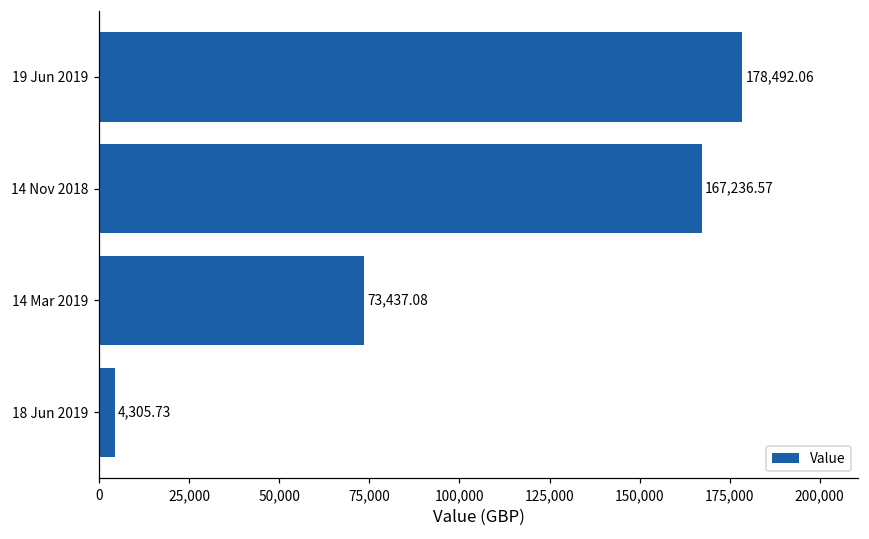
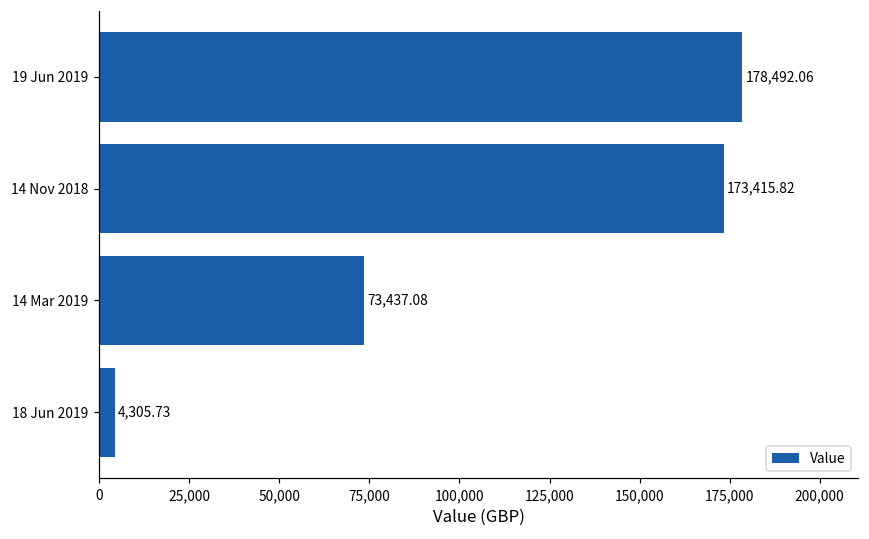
  {
    "19 Jun 2019": "178,492.06",
-   "14 Nov 2018": "167,236.57",
+   "14 Nov 2018": "173,415.82",
    "14 Mar 2019": "73,437.08",
    "18 Jun 2019": "4,305.73"
  }
